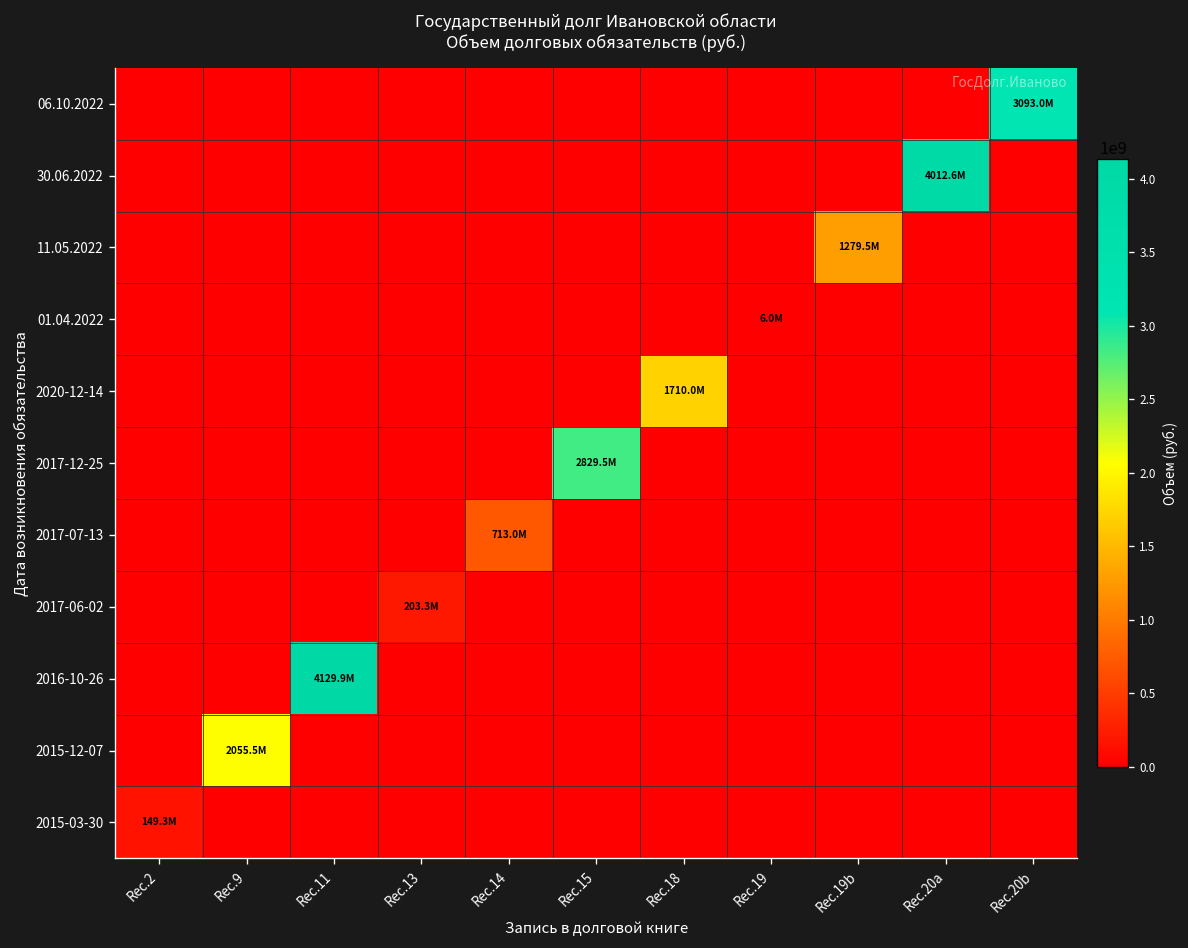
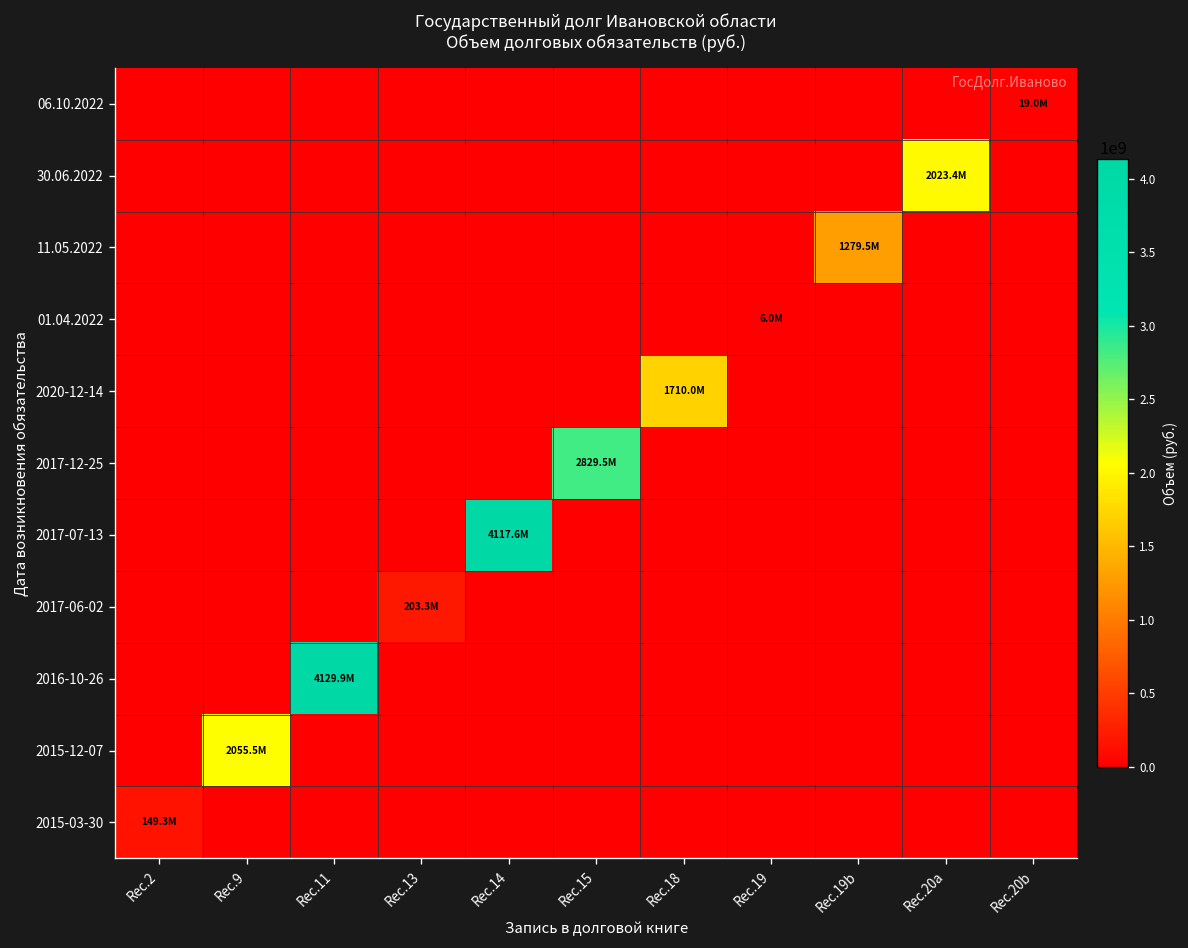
  {
    "06.10.2022": {
-     "Rec.20b": "3093.0M"
+     "Rec.20b": "19.0M"
    },
    "30.06.2022": {
-     "Rec.20a": "4012.6M"
+     "Rec.20a": "2023.4M"
    },
    "11.05.2022": {
      "Rec.19b": "1279.5M"
    },
    "01.04.2022": {
      "Rec.19": "6.0M"
    },
    "2020-12-14": {
      "Rec.18": "1710.0M"
    },
    "2017-12-25": {
      "Rec.15": "2829.5M"
    },
    "2017-07-13": {
-     "Rec.14": "713.0M"
+     "Rec.14": "4117.6M"
    },
    "2017-06-02": {
      "Rec.13": "203.3M"
    },
    "2016-10-26": {
      "Rec.11": "4129.9M"
    },
    "2015-12-07": {
      "Rec.9": "2055.5M"
    },
    "2015-03-30": {
      "Rec.2": "149.3M"
    }
  }
